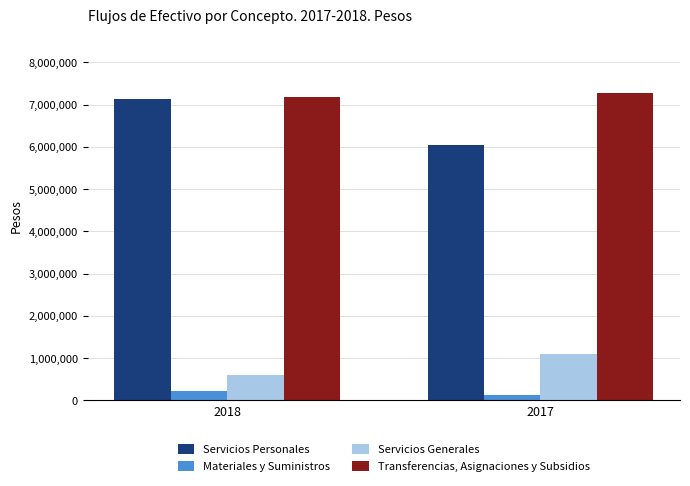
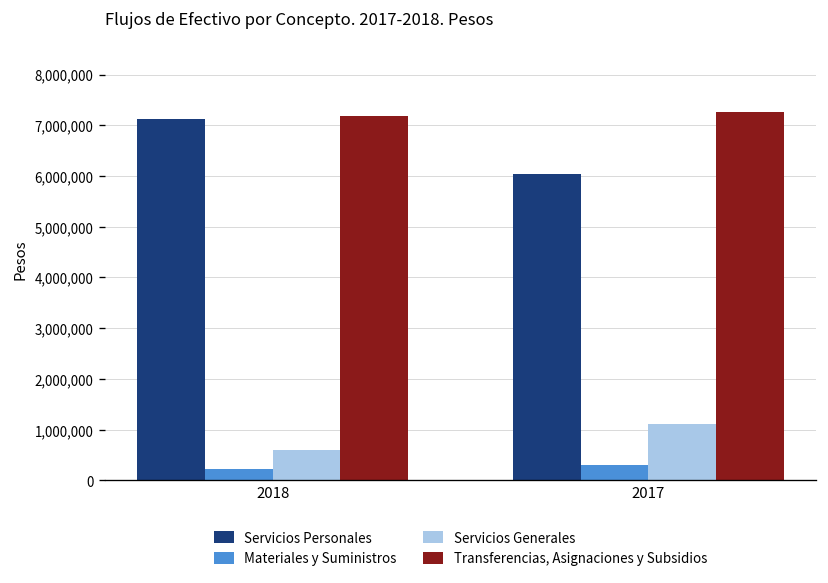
  {
    "Servicios Personales": {
      "2018": "7,100,000",
      "2017": "6,000,000"
    },
    "Materiales y Suministros": {
      "2018": "200,000",
-     "2017": "100,000"
+     "2017": "300,000"
    },
    "Servicios Generales": {
      "2018": "600,000",
      "2017": "1,100,000"
    },
    "Transferencias, Asignaciones y Subsidios": {
      "2018": "7,200,000",
      "2017": "7,300,000"
    }
  }
